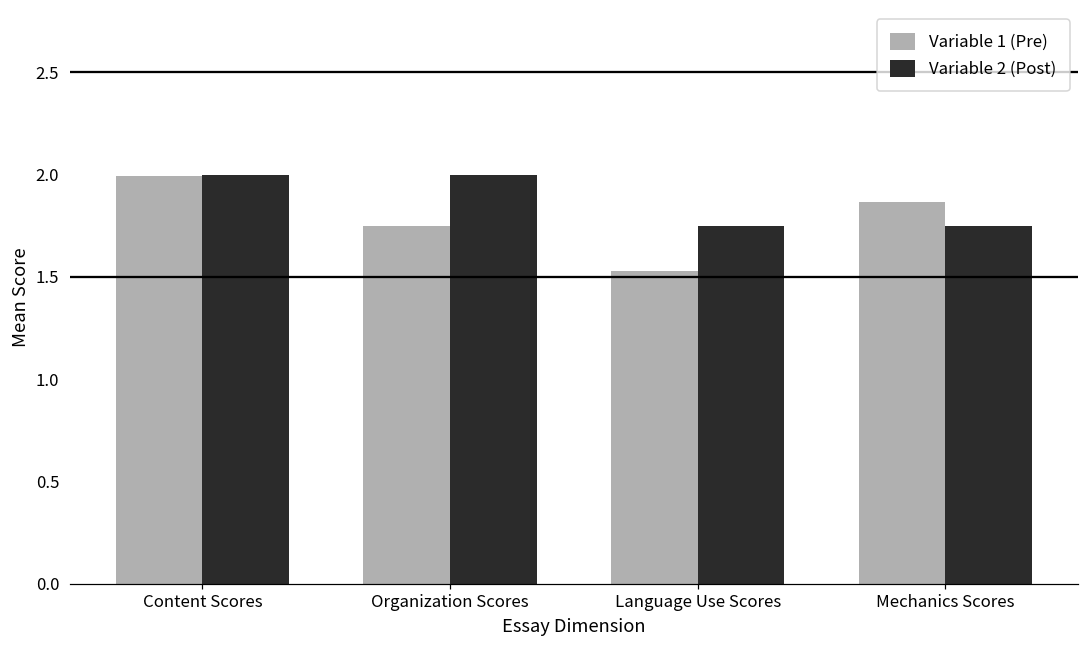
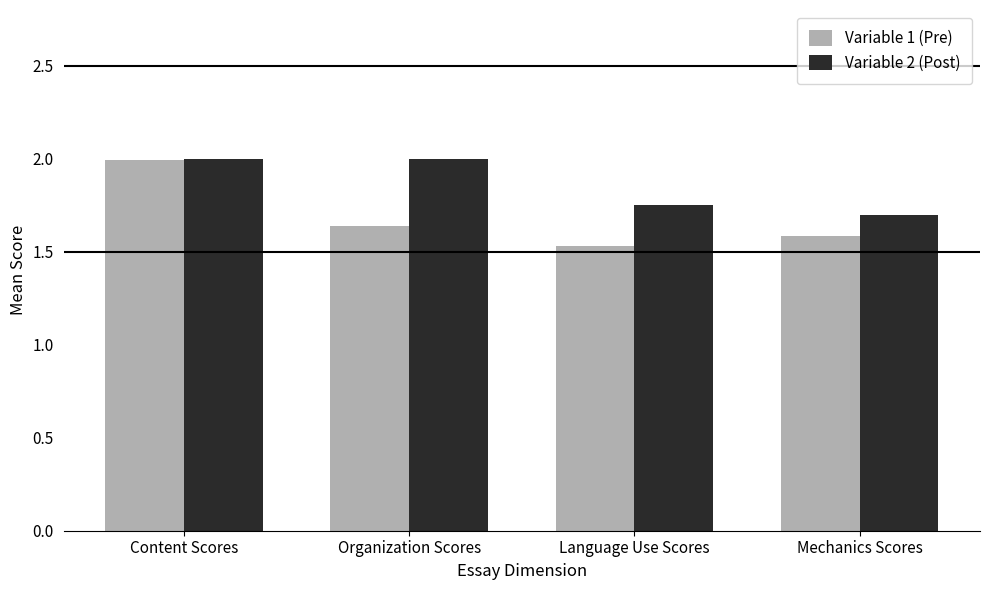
  {
    "Variable 1 (Pre)": {
      "Content Scores": 1.99,
-     "Organization Scores": 1.75,
+     "Organization Scores": 1.64,
      "Language Use Scores": 1.53,
-     "Mechanics Scores": 1.87
+     "Mechanics Scores": 1.58
    },
    "Variable 2 (Post)": {
      "Content Scores": 2.00,
      "Organization Scores": 2.00,
      "Language Use Scores": 1.75,
-     "Mechanics Scores": 1.75
+     "Mechanics Scores": 1.70
    }
  }
